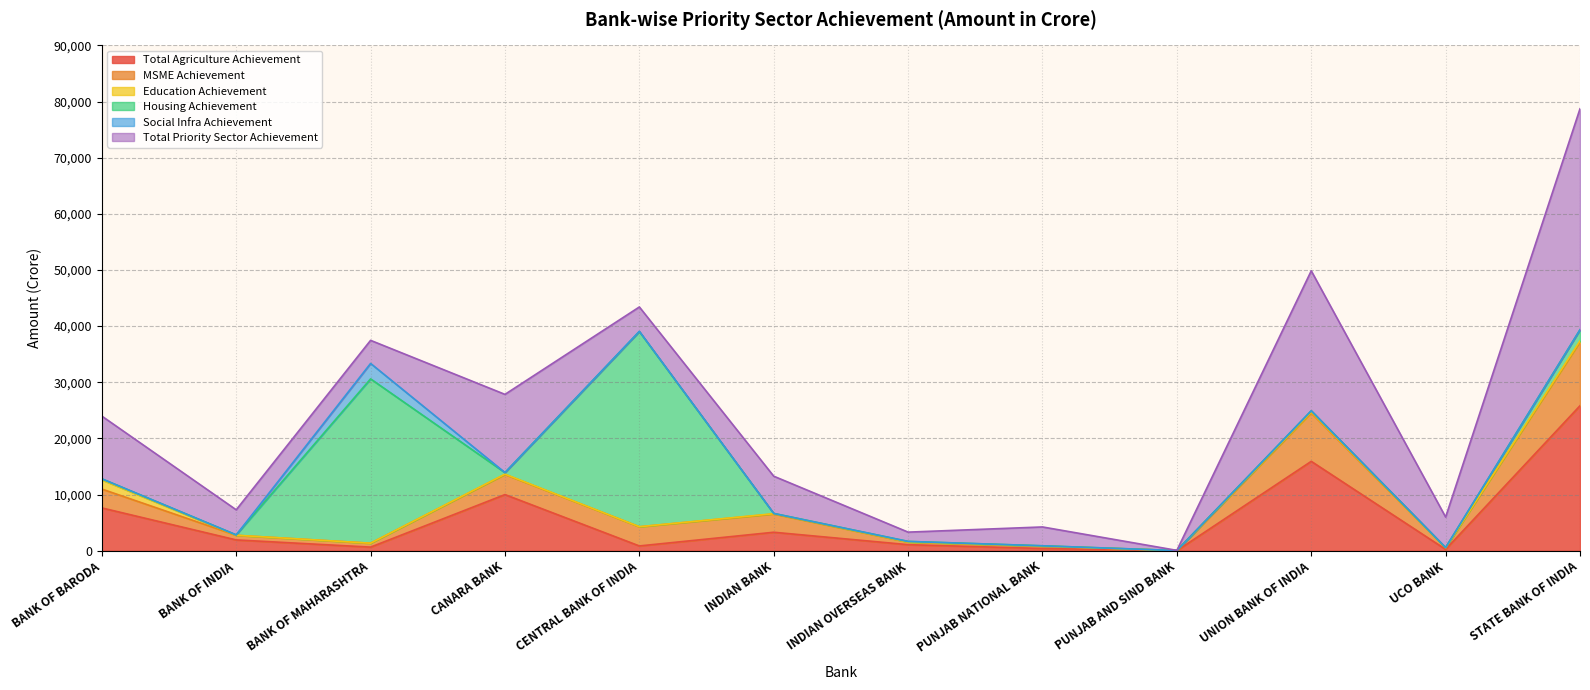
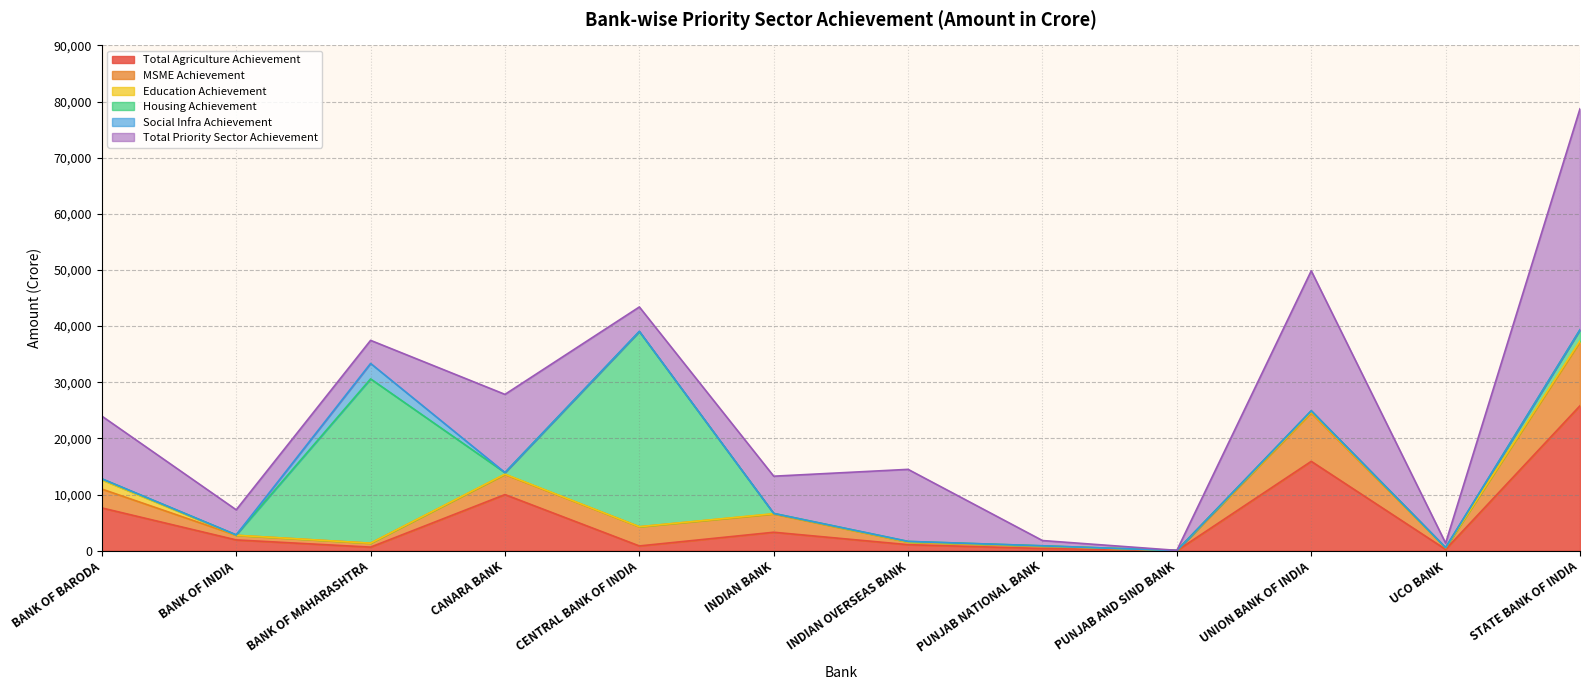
  {
    "Housing Achievement": {
      "BANK OF MAHARASHTRA": "29,000"
    },
    "Social Infra Achievement": {
      "BANK OF MAHARASHTRA": "3,000"
    },
    "Total Priority Sector Achievement": {
      "BANK OF BARODA": "11,000",
      "BANK OF INDIA": "4,000",
      "BANK OF MAHARASHTRA": "4,000",
      "CANARA BANK": "14,000",
      "CENTRAL BANK OF INDIA": "4,000",
      "INDIAN BANK": "7,000",
-     "INDIAN OVERSEAS BANK": "2,000",
-     "PUNJAB NATIONAL BANK": "3,000",
+     "INDIAN OVERSEAS BANK": "13,000",
+     "PUNJAB NATIONAL BANK": "1,000",
      "UNION BANK OF INDIA": "25,000",
-     "UCO BANK": "5,000",
+     "UCO BANK": "1,000",
      "STATE BANK OF INDIA": "39,000"
    }
  }
